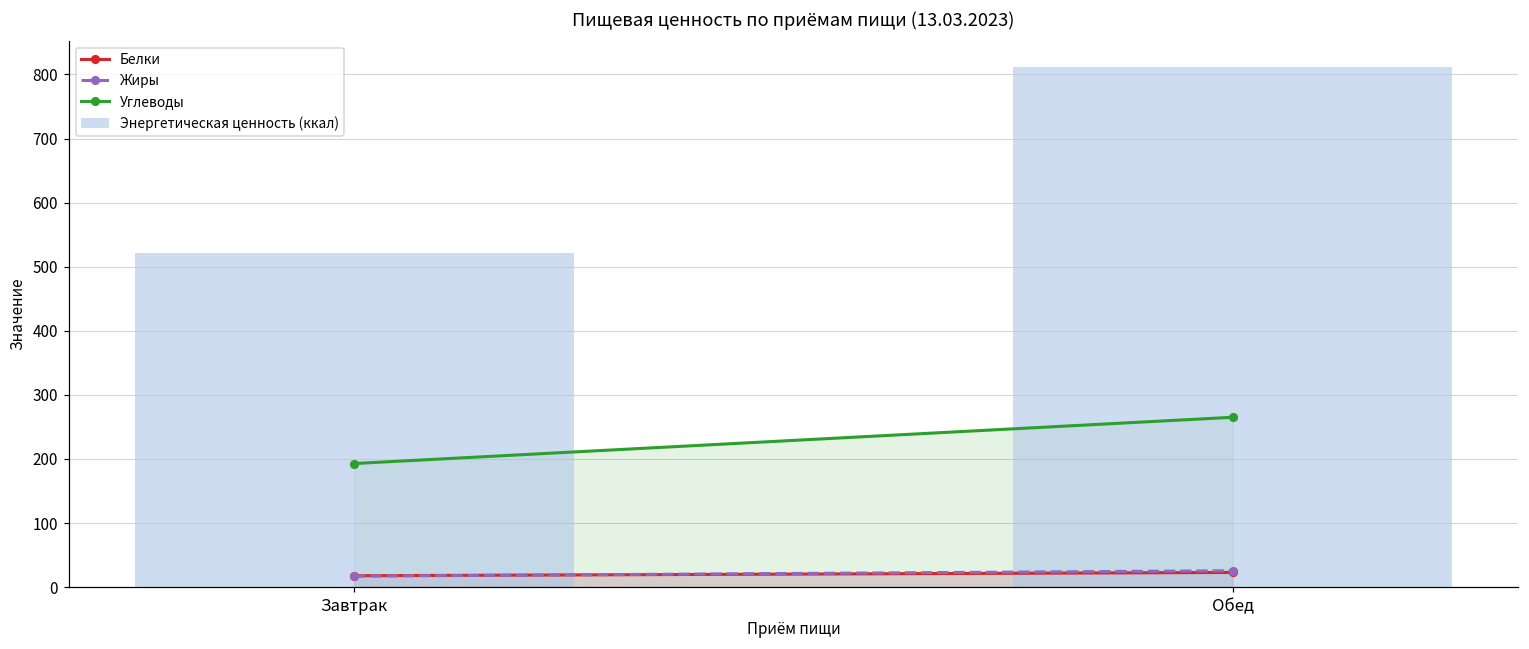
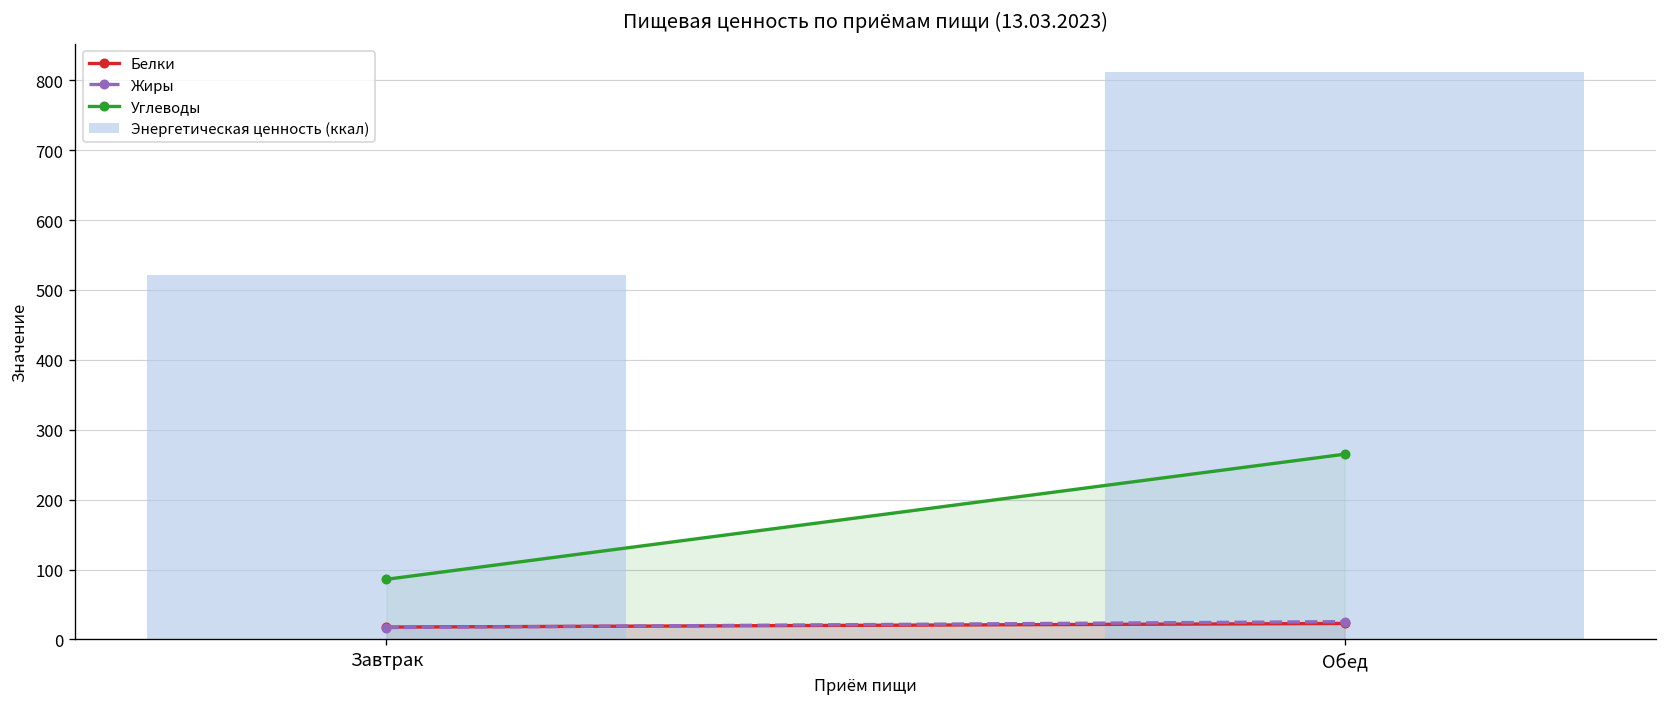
  {
    "Энергетическая ценность (ккал)": {
      "Завтрак": 520,
      "Обед": 810
    },
    "Углеводы": {
-     "Завтрак": 190,
+     "Завтрак": 90,
      "Обед": 270
    }
  }
